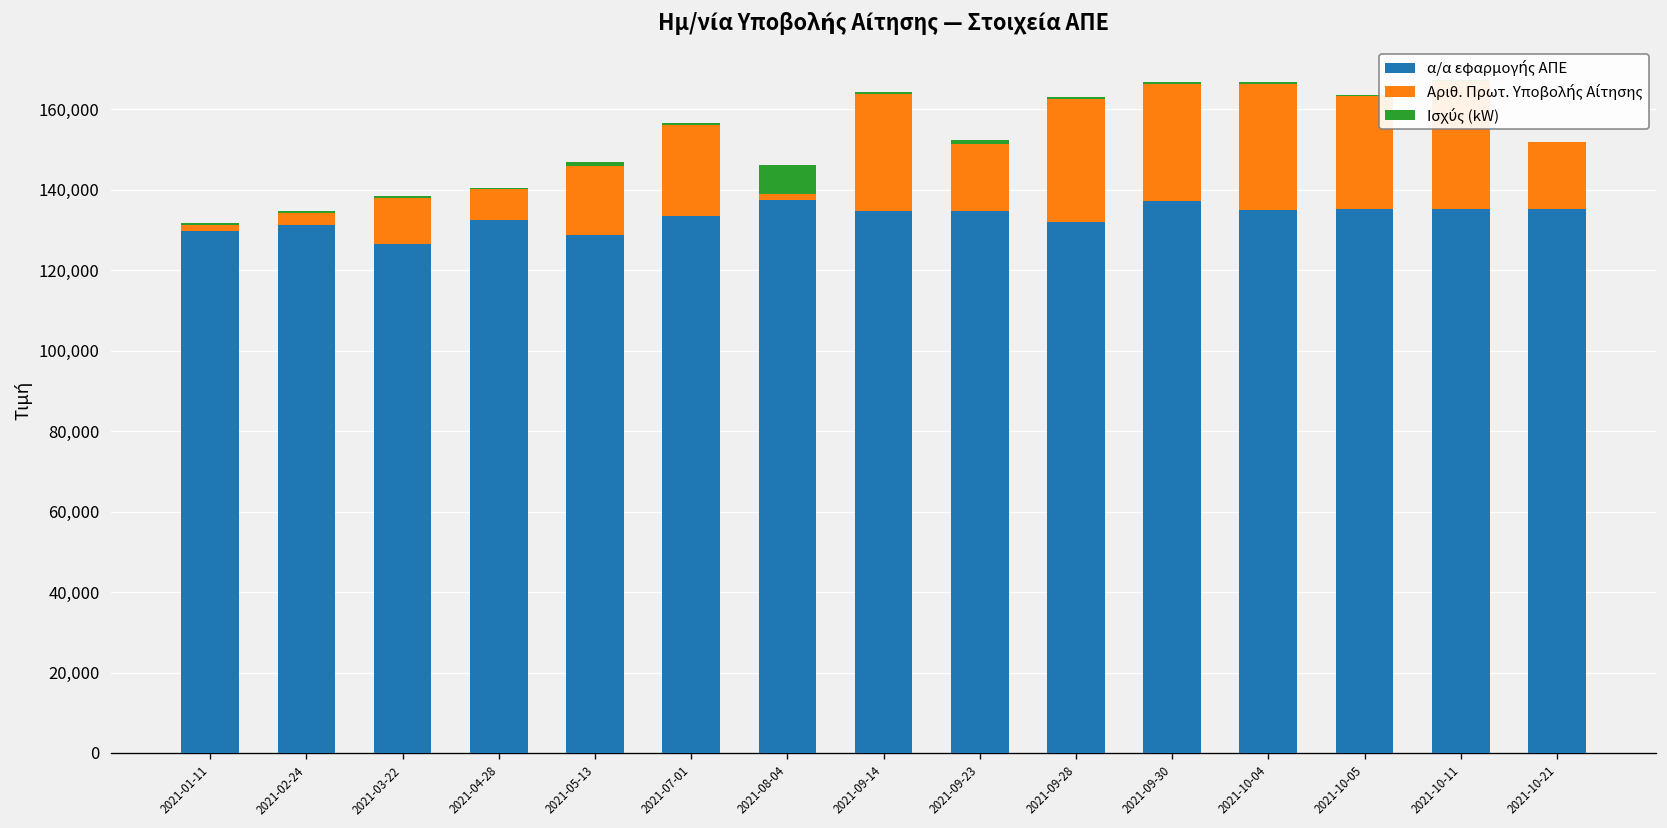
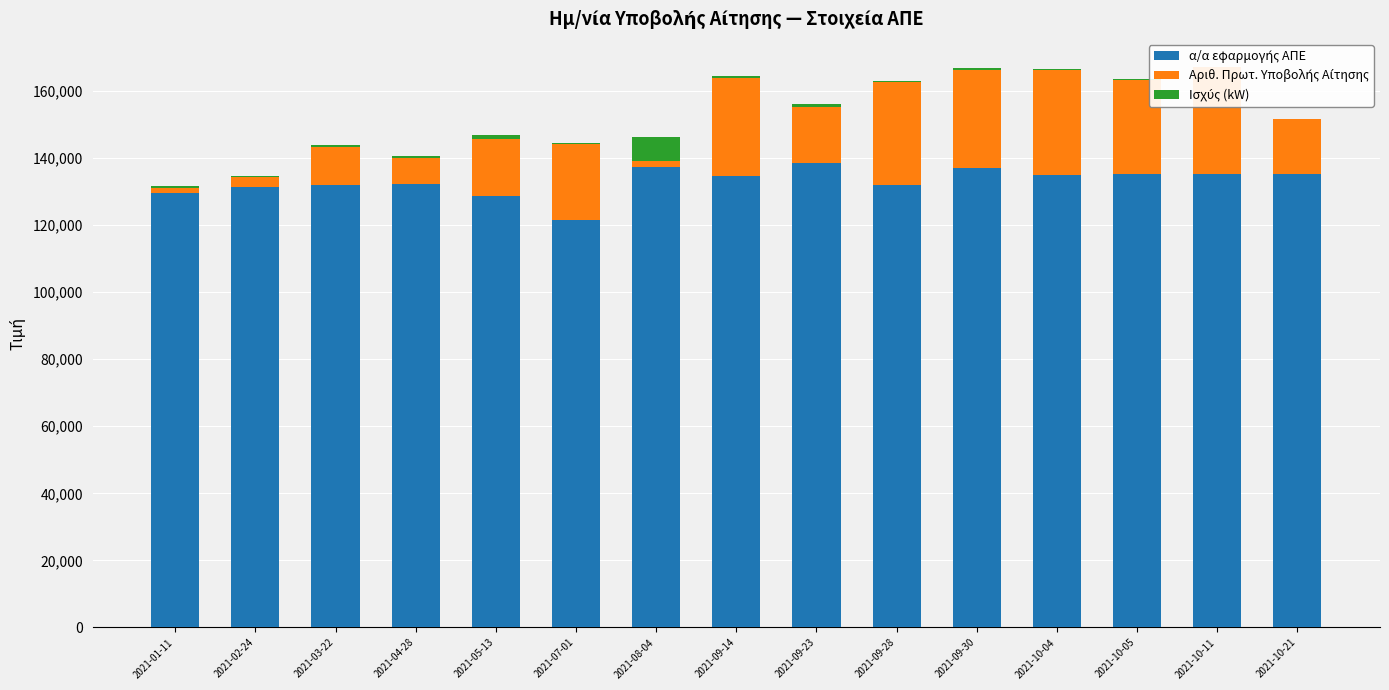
  {
    "α/α εφαρμογής ΑΠΕ": {
      "2021-01-11": "130,000",
      "2021-02-24": "131,000",
-     "2021-03-22": "127,000",
+     "2021-03-22": "132,000",
      "2021-04-28": "132,000",
      "2021-05-13": "129,000",
-     "2021-07-01": "134,000",
+     "2021-07-01": "122,000",
      "2021-08-04": "137,000",
      "2021-09-14": "135,000",
-     "2021-09-23": "135,000",
+     "2021-09-23": "139,000",
      "2021-09-28": "132,000",
      "2021-09-30": "137,000",
      "2021-10-04": "135,000",
      "2021-10-05": "135,000",
      "2021-10-11": "135,000",
      "2021-10-21": "135,000"
    },
    "Αριθ. Πρωτ. Υποβολής Αίτησης": {
      "2021-01-11": "1,000",
      "2021-02-24": "3,000",
      "2021-03-22": "11,000",
      "2021-04-28": "8,000",
      "2021-05-13": "17,000",
      "2021-07-01": "23,000",
      "2021-08-04": "2,000",
      "2021-09-14": "29,000",
      "2021-09-23": "17,000",
      "2021-09-28": "31,000",
      "2021-09-30": "29,000",
      "2021-10-04": "31,000",
      "2021-10-05": "28,000",
      "2021-10-21": "17,000"
    },
    "Ισχύς (kW)": {
      "2021-05-13": "1,000",
      "2021-08-04": "7,000",
      "2021-09-23": "1,000"
    }
  }
